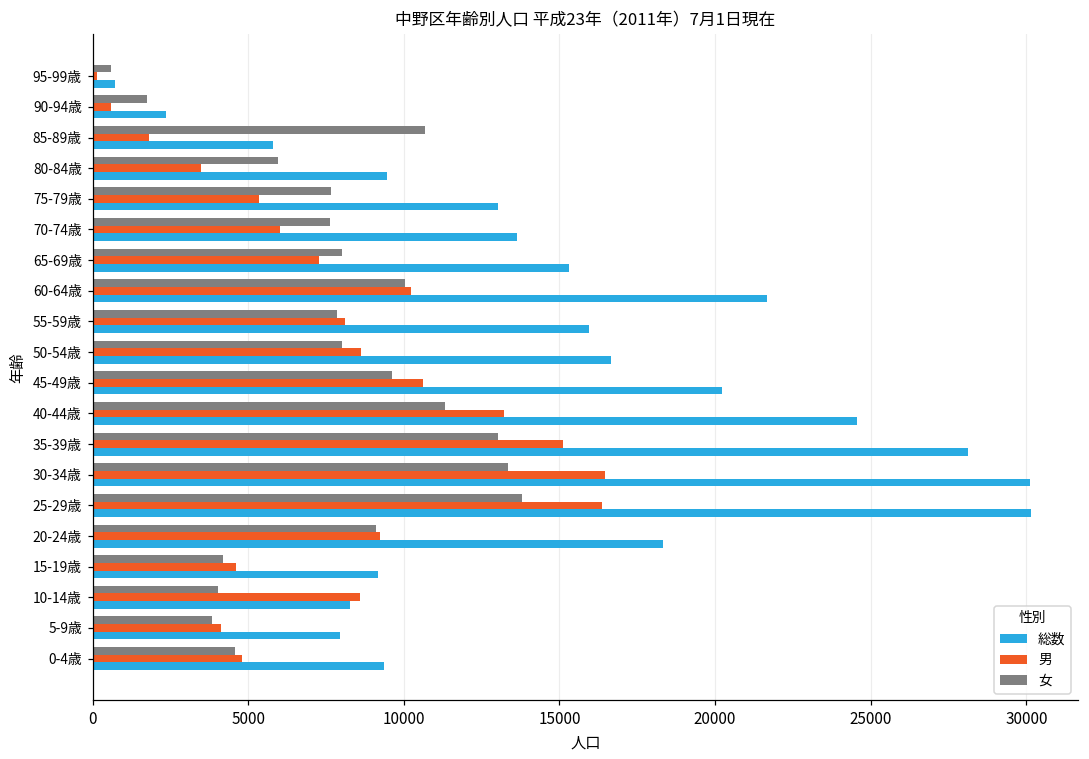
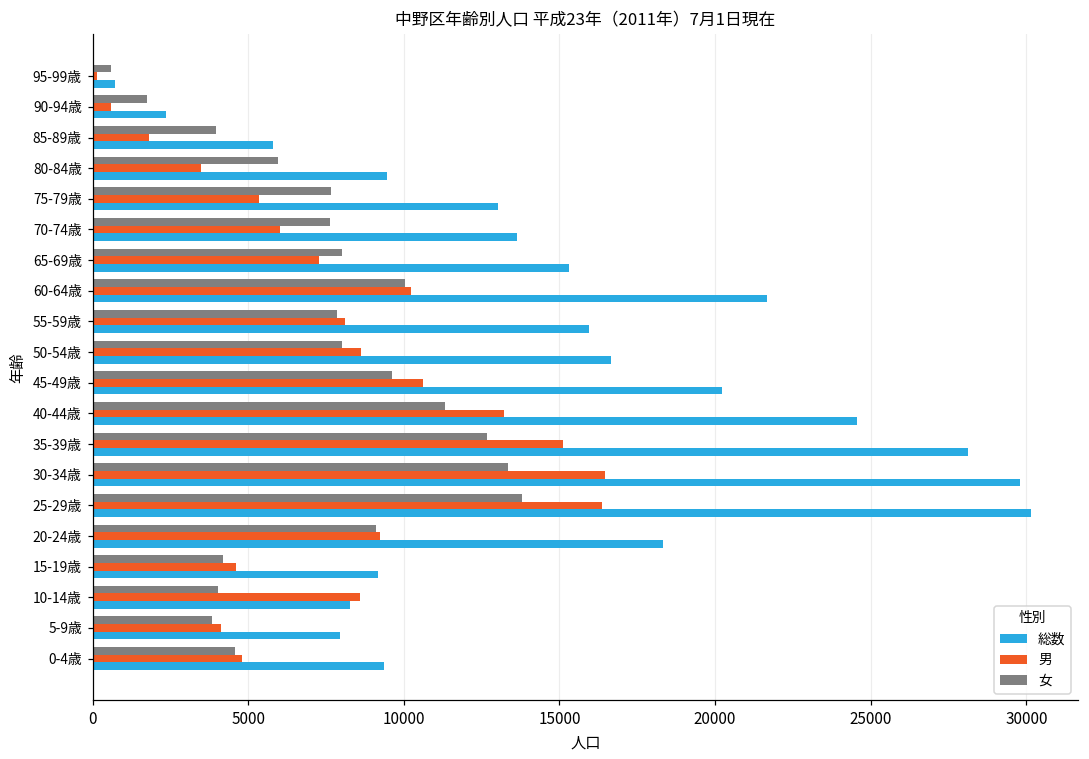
  {
    "総数": {
      "95-99歳": 700,
      "90-94歳": 2400,
      "85-89歳": 5800,
      "80-84歳": 9500,
      "75-79歳": 13000,
      "70-74歳": 13600,
      "65-69歳": 15300,
      "60-64歳": 21700,
      "55-59歳": 15900,
      "50-54歳": 16700,
      "45-49歳": 20200,
      "40-44歳": 24600,
      "35-39歳": 28100,
-     "30-34歳": 30100,
+     "30-34歳": 29800,
      "25-29歳": 30200,
      "20-24歳": 18300,
      "15-19歳": 9200,
      "10-14歳": 8300,
      "5-9歳": 8000,
      "0-4歳": 9400
    },
    "男": {
      "95-99歳": 100,
      "90-94歳": 600,
      "85-89歳": 1800,
      "80-84歳": 3500,
      "75-79歳": 5300,
      "70-74歳": 6000,
      "65-69歳": 7300,
      "60-64歳": 10200,
      "55-59歳": 8100,
      "50-54歳": 8600,
      "45-49歳": 10600,
      "40-44歳": 13200,
      "35-39歳": 15100,
      "30-34歳": 16500,
      "25-29歳": 16400,
      "20-24歳": 9200,
      "15-19歳": 4600,
      "10-14歳": 8600,
      "5-9歳": 4100,
      "0-4歳": 4800
    },
    "女": {
      "95-99歳": 600,
      "90-94歳": 1800,
-     "85-89歳": 10700,
+     "85-89歳": 4000,
      "80-84歳": 6000,
      "75-79歳": 7700,
      "70-74歳": 7600,
      "65-69歳": 8000,
      "60-64歳": 10000,
      "55-59歳": 7800,
      "50-54歳": 8000,
      "45-49歳": 9600,
      "40-44歳": 11300,
-     "35-39歳": 13000,
+     "35-39歳": 12700,
      "30-34歳": 13400,
      "25-29歳": 13800,
      "20-24歳": 9100,
      "15-19歳": 4200,
      "10-14歳": 4000,
      "5-9歳": 3800,
      "0-4歳": 4600
    }
  }
